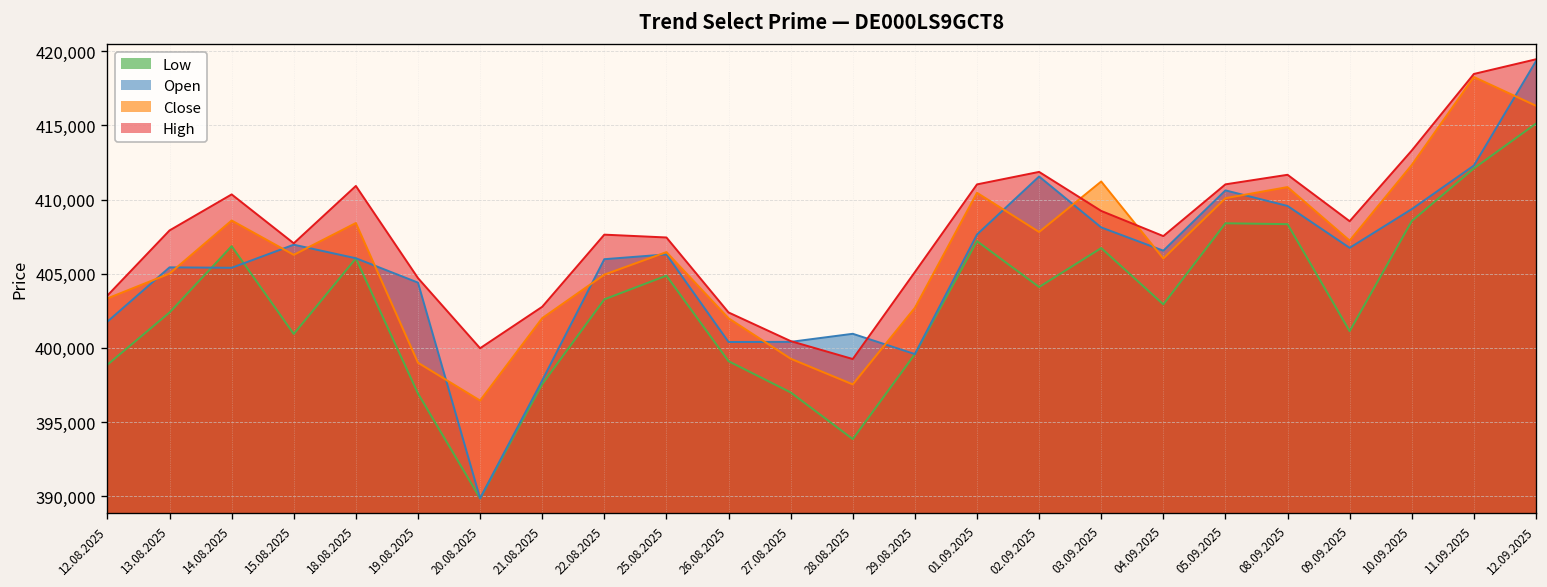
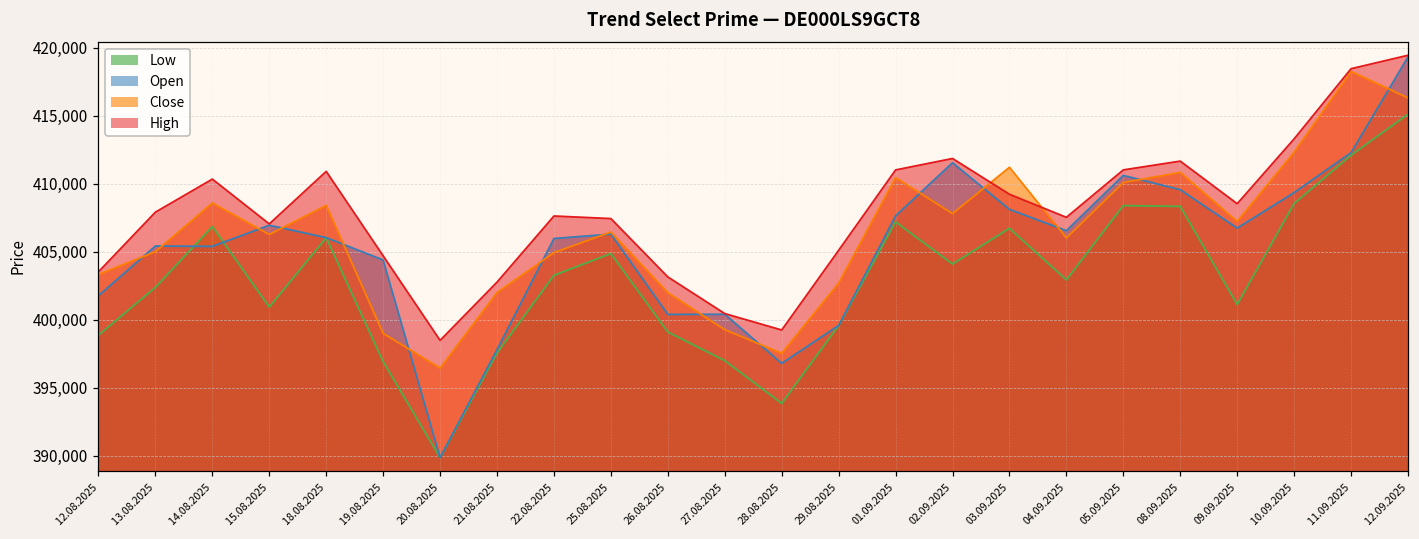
  {
    "Low": {
      "12.08.2025": "398,900",
      "13.08.2025": "402,400",
      "14.08.2025": "406,900",
      "15.08.2025": "400,900",
      "19.08.2025": "396,900",
      "21.08.2025": "397,600",
      "22.08.2025": "403,300",
      "25.08.2025": "404,900",
      "26.08.2025": "399,100",
      "27.08.2025": "397,000",
      "28.08.2025": "393,900",
      "01.09.2025": "407,200",
      "02.09.2025": "404,100",
      "03.09.2025": "406,700",
      "04.09.2025": "402,900",
      "05.09.2025": "408,400",
      "08.09.2025": "408,300",
      "09.09.2025": "401,100",
      "10.09.2025": "408,600",
      "12.09.2025": "415,100"
    },
    "Open": {
      "12.08.2025": "401,800",
      "13.08.2025": "405,400",
      "14.08.2025": "405,400",
      "19.08.2025": "404,400",
      "21.08.2025": "397,800",
      "22.08.2025": "406,000",
      "26.08.2025": "400,400",
-     "28.08.2025": "401,000",
+     "28.08.2025": "396,800",
      "01.09.2025": "407,600",
      "02.09.2025": "411,600",
      "03.09.2025": "408,100",
      "04.09.2025": "406,600",
      "05.09.2025": "410,600",
      "08.09.2025": "409,600",
      "09.09.2025": "406,700",
      "10.09.2025": "409,400"
    },
    "Close": {
      "13.08.2025": "405,000",
      "14.08.2025": "408,600",
      "15.08.2025": "406,300",
      "18.08.2025": "408,400",
      "19.08.2025": "399,000",
      "20.08.2025": "396,500",
      "21.08.2025": "402,000",
      "22.08.2025": "404,900",
      "26.08.2025": "402,000",
      "27.08.2025": "399,300",
      "28.08.2025": "397,500",
      "29.08.2025": "402,700",
      "01.09.2025": "410,500",
      "02.09.2025": "407,800",
      "03.09.2025": "411,200",
      "04.09.2025": "406,000",
      "05.09.2025": "410,100",
      "08.09.2025": "410,800",
      "09.09.2025": "407,200",
      "10.09.2025": "412,300",
      "12.09.2025": "416,300"
    },
    "High": {
      "13.08.2025": "407,900",
      "14.08.2025": "410,300",
      "18.08.2025": "410,900",
      "19.08.2025": "404,700",
-     "20.08.2025": "400,000",
+     "20.08.2025": "398,500",
      "21.08.2025": "402,800",
      "22.08.2025": "407,600",
      "25.08.2025": "407,400",
-     "26.08.2025": "402,400",
+     "26.08.2025": "403,200",
      "28.08.2025": "399,300",
      "29.08.2025": "405,100",
      "01.09.2025": "411,000",
      "02.09.2025": "411,900",
      "03.09.2025": "409,200",
      "04.09.2025": "407,500",
      "05.09.2025": "411,000",
      "08.09.2025": "411,700",
      "09.09.2025": "408,500",
      "10.09.2025": "413,300"
    }
  }
